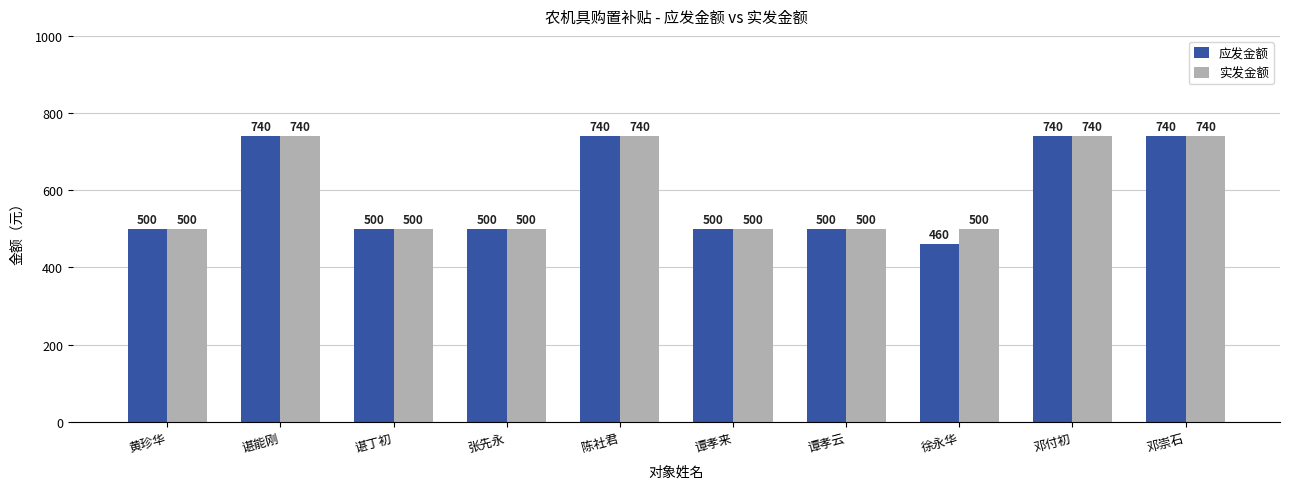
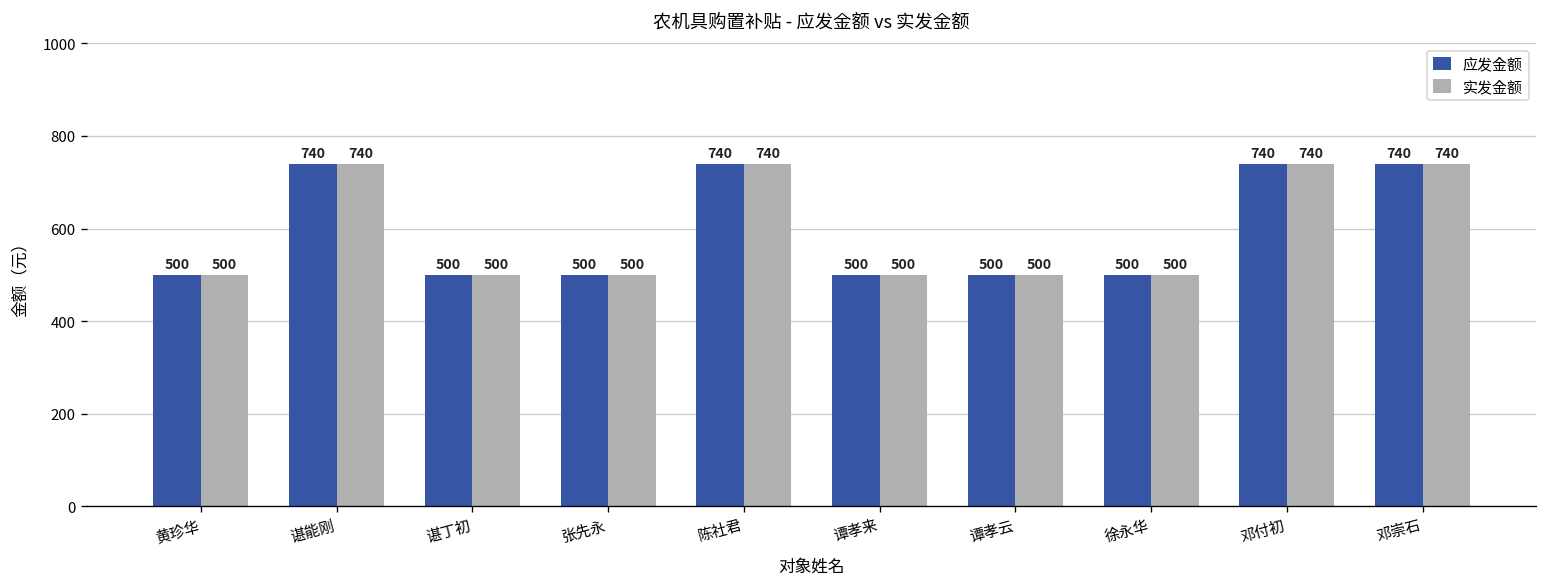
  {
    "应发金额": {
      "黄珍华": 500,
      "谌能刚": 740,
      "谌丁初": 500,
      "张先永": 500,
      "陈社君": 740,
      "谭孝来": 500,
      "谭孝云": 500,
-     "徐永华": 460,
+     "徐永华": 500,
      "邓付初": 740,
      "邓崇石": 740
    },
    "实发金额": {
      "黄珍华": 500,
      "谌能刚": 740,
      "谌丁初": 500,
      "张先永": 500,
      "陈社君": 740,
      "谭孝来": 500,
      "谭孝云": 500,
      "徐永华": 500,
      "邓付初": 740,
      "邓崇石": 740
    }
  }
